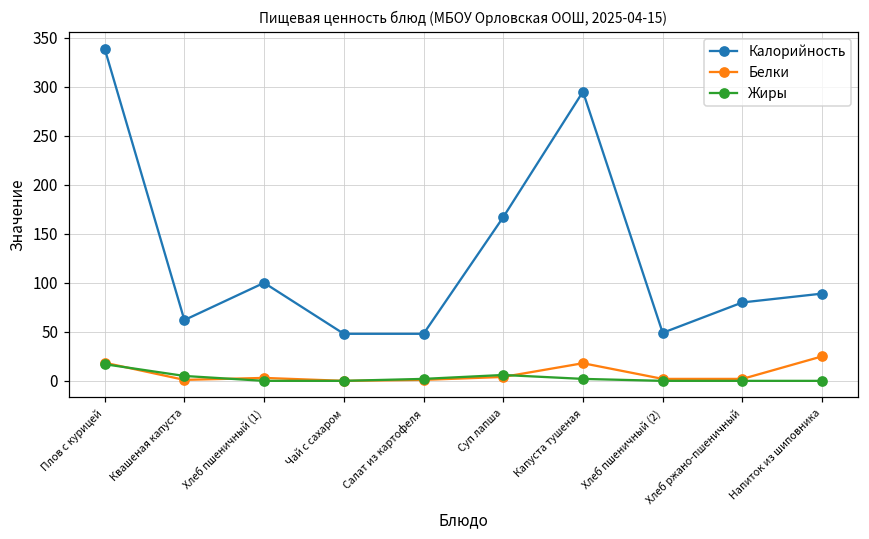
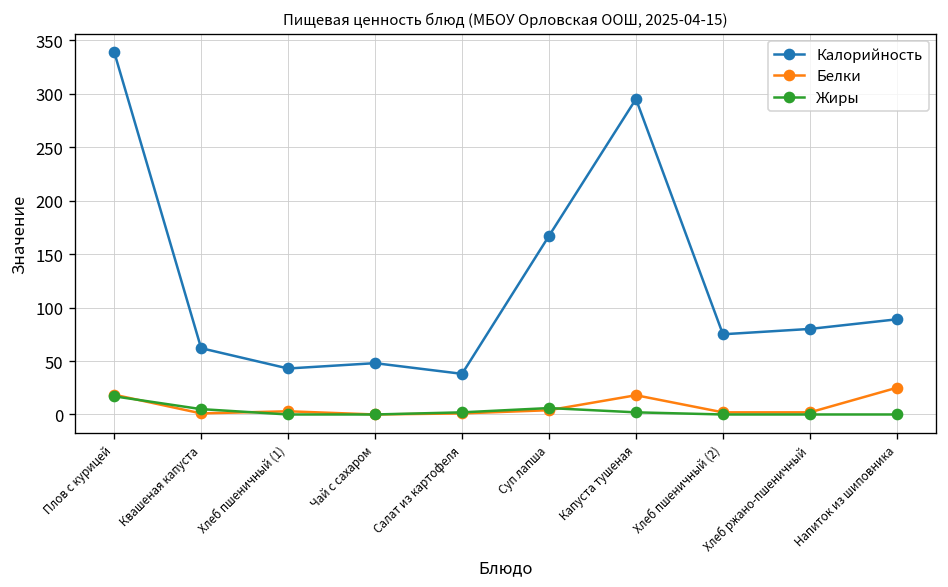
  {
    "Калорийность": {
      "Плов с курицей": 340,
      "Квашеная капуста": 60,
-     "Хлеб пшеничный (1)": 100,
+     "Хлеб пшеничный (1)": 40,
      "Чай с сахаром": 50,
-     "Салат из картофеля": 50,
+     "Салат из картофеля": 40,
      "Суп лапша": 170,
      "Капуста тушеная": 300,
-     "Хлеб пшеничный (2)": 50,
+     "Хлеб пшеничный (2)": 80,
      "Хлеб ржано-пшеничный": 80,
      "Напиток из шиповника": 90
    },
    "Белки": {
      "Квашеная капуста": 0,
      "Хлеб пшеничный (1)": 0,
      "Капуста тушеная": 20,
      "Напиток из шиповника": 30
    },
    "Жиры": {
      "Квашеная капуста": 10,
      "Хлеб пшеничный (1)": 0,
      "Капуста тушеная": 0,
      "Напиток из шиповника": 0
    }
  }
